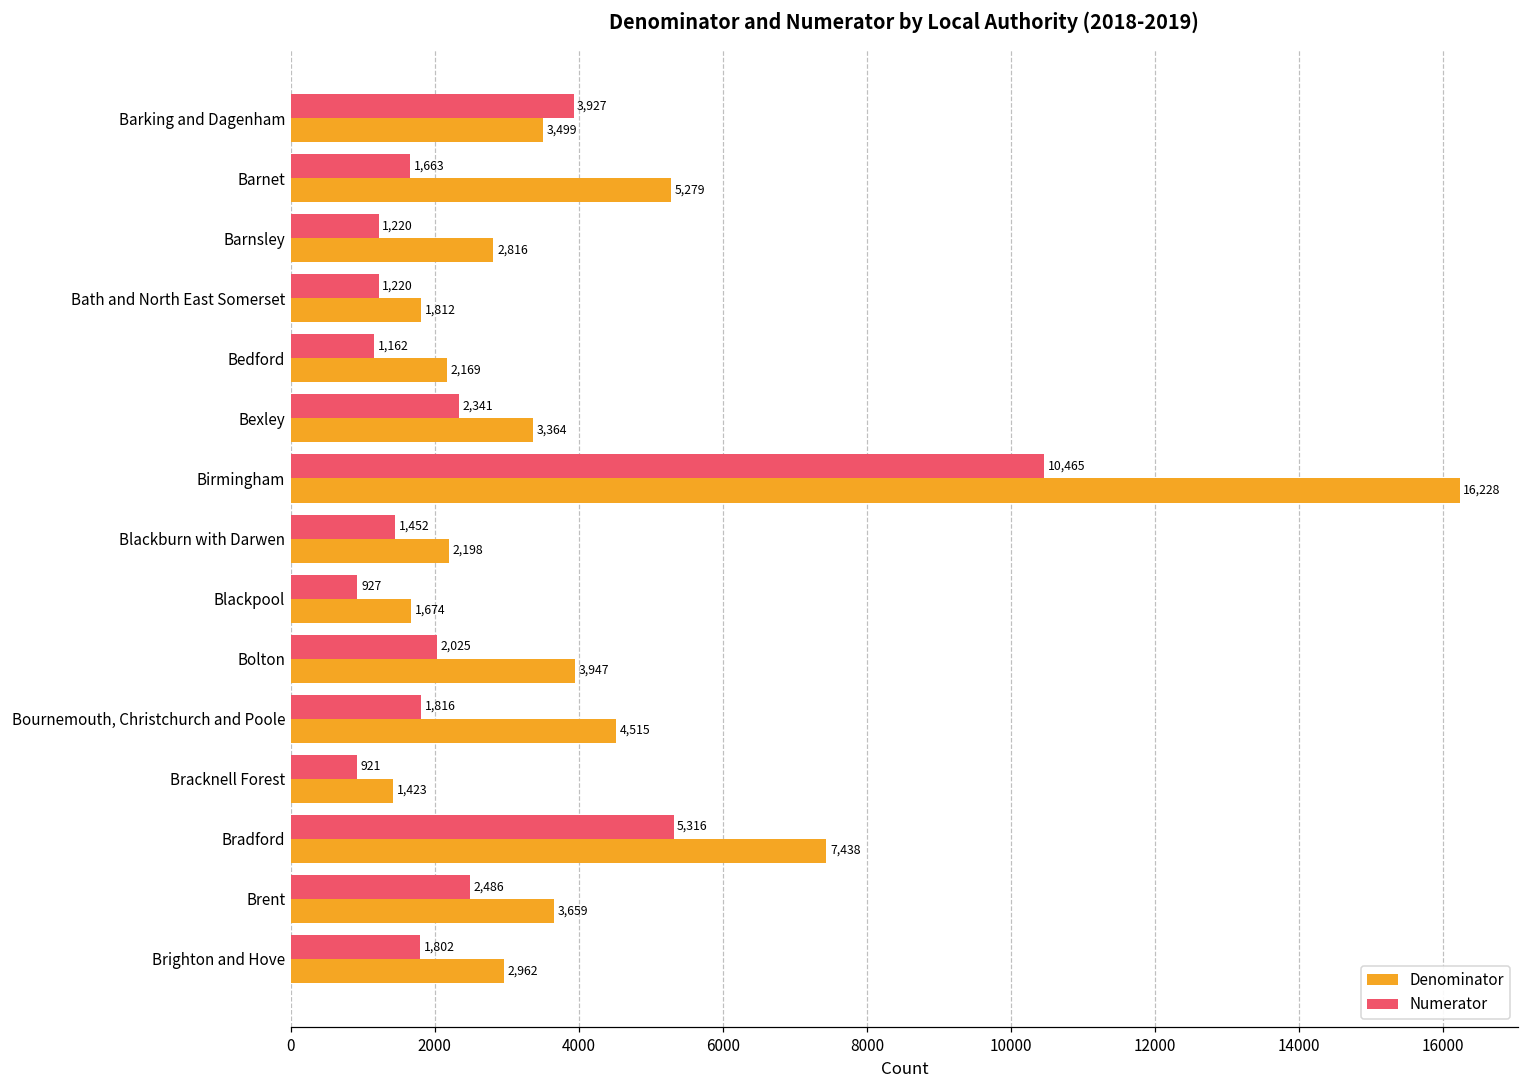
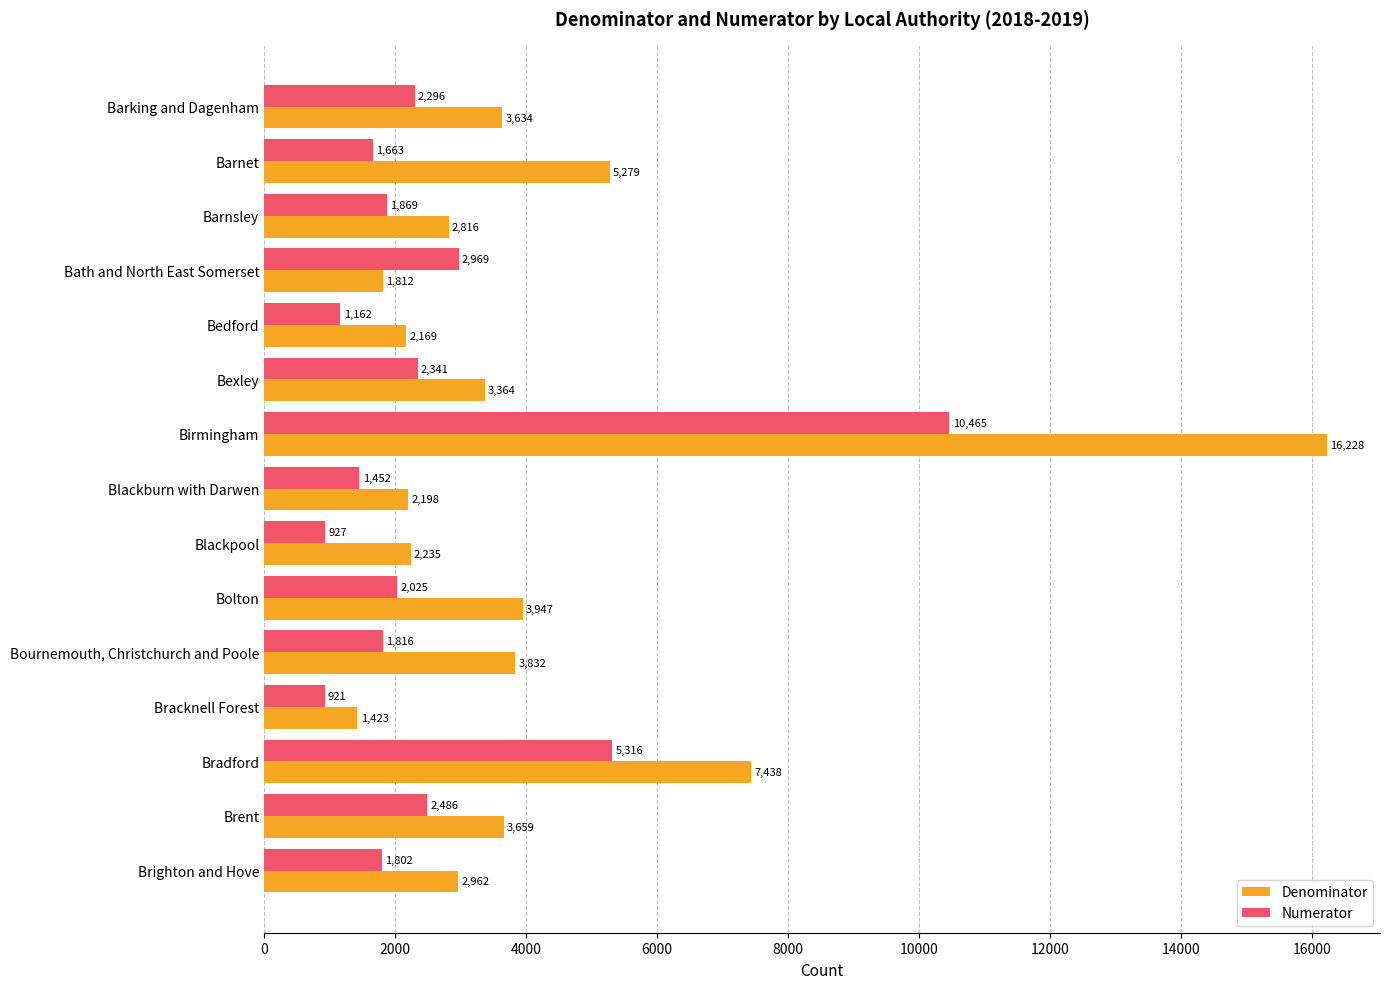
  {
    "Denominator": {
-     "Barking and Dagenham": "3,499",
+     "Barking and Dagenham": "3,634",
      "Barnet": "5,279",
      "Barnsley": "2,816",
      "Bath and North East Somerset": "1,812",
      "Bedford": "2,169",
      "Bexley": "3,364",
      "Birmingham": "16,228",
      "Blackburn with Darwen": "2,198",
-     "Blackpool": "1,674",
+     "Blackpool": "2,235",
      "Bolton": "3,947",
-     "Bournemouth, Christchurch and Poole": "4,515",
+     "Bournemouth, Christchurch and Poole": "3,832",
      "Bracknell Forest": "1,423",
      "Bradford": "7,438",
      "Brent": "3,659",
      "Brighton and Hove": "2,962"
    },
    "Numerator": {
-     "Barking and Dagenham": "3,927",
+     "Barking and Dagenham": "2,296",
      "Barnet": "1,663",
-     "Barnsley": "1,220",
-     "Bath and North East Somerset": "1,220",
+     "Barnsley": "1,869",
+     "Bath and North East Somerset": "2,969",
      "Bedford": "1,162",
      "Bexley": "2,341",
      "Birmingham": "10,465",
      "Blackburn with Darwen": "1,452",
      "Blackpool": "927",
      "Bolton": "2,025",
      "Bournemouth, Christchurch and Poole": "1,816",
      "Bracknell Forest": "921",
      "Bradford": "5,316",
      "Brent": "2,486",
      "Brighton and Hove": "1,802"
    }
  }
